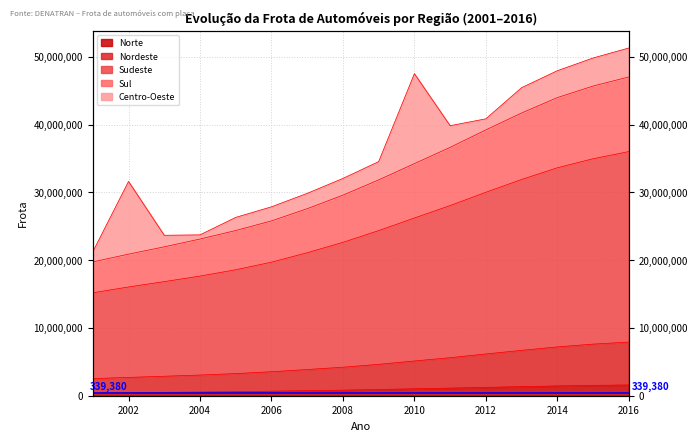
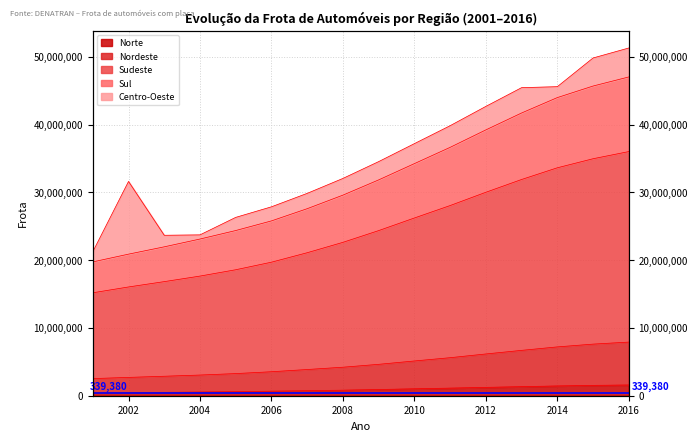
  {
    "Centro-Oeste": {
      "2002": "11,000,000",
      "2004": "1,000,000",
      "2006": "2,000,000",
      "2008": "2,000,000",
-     "2010": "13,000,000",
-     "2012": "2,000,000",
-     "2014": "4,000,000",
+     "2010": "3,000,000",
+     "2012": "3,000,000",
+     "2014": "2,000,000",
      "2016": "4,000,000"
    }
  }
